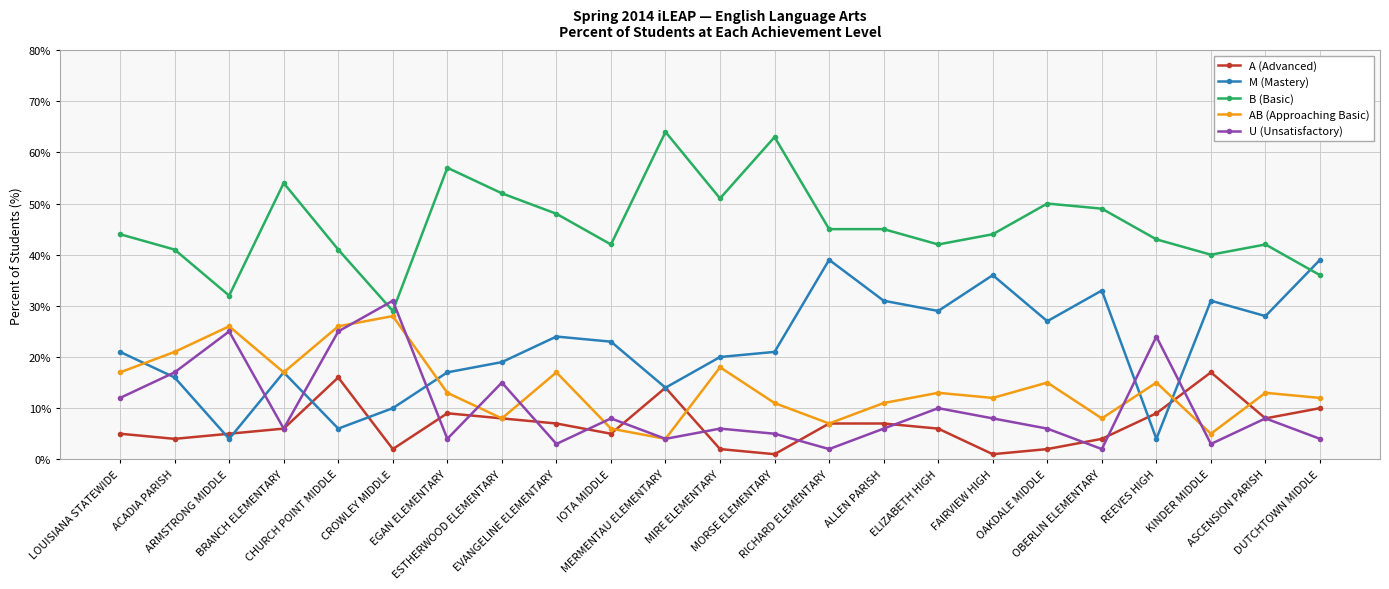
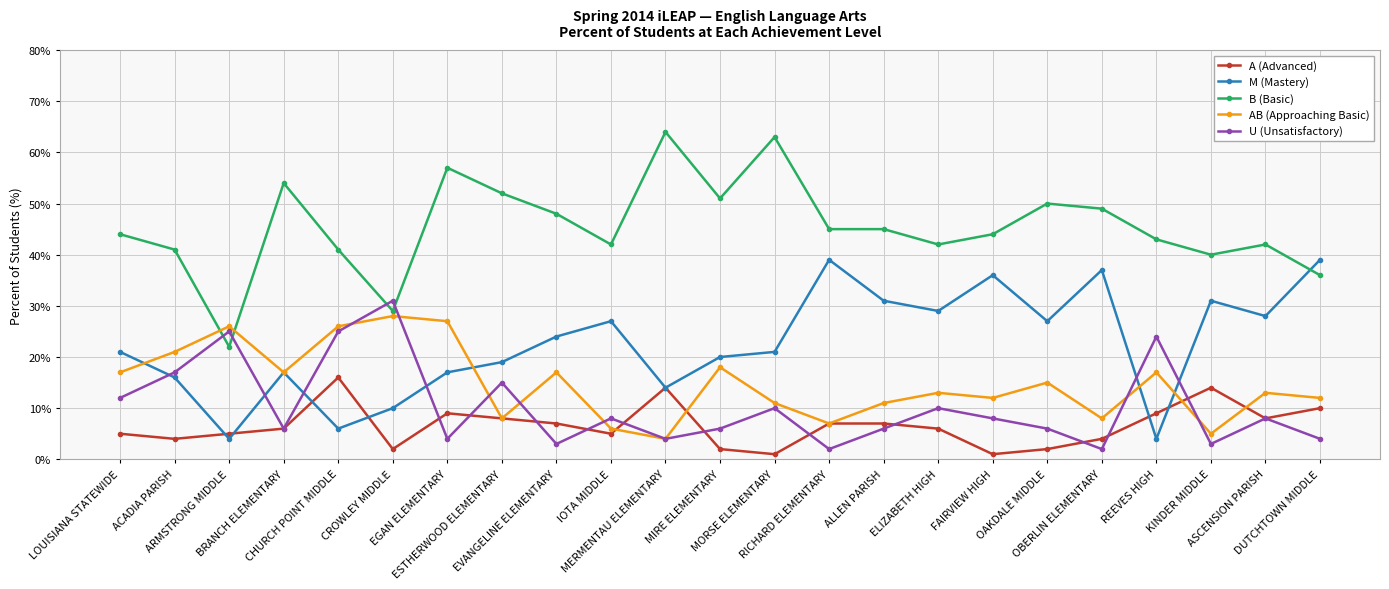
  {
    "A (Advanced)": {
      "LOUISIANA STATEWIDE": "5%",
      "ACADIA PARISH": "4%",
      "ARMSTRONG MIDDLE": "5%",
      "CHURCH POINT MIDDLE": "16%",
      "CROWLEY MIDDLE": "2%",
      "EGAN ELEMENTARY": "9%",
      "EVANGELINE ELEMENTARY": "7%",
      "IOTA MIDDLE": "5%",
      "MIRE ELEMENTARY": "2%",
      "MORSE ELEMENTARY": "1%",
      "ALLEN PARISH": "7%",
      "ELIZABETH HIGH": "6%",
      "FAIRVIEW HIGH": "1%",
      "OAKDALE MIDDLE": "2%",
      "OBERLIN ELEMENTARY": "4%",
      "REEVES HIGH": "9%",
-     "KINDER MIDDLE": "17%",
+     "KINDER MIDDLE": "14%",
      "DUTCHTOWN MIDDLE": "10%"
    },
    "M (Mastery)": {
      "LOUISIANA STATEWIDE": "21%",
      "ACADIA PARISH": "16%",
      "ARMSTRONG MIDDLE": "4%",
      "CHURCH POINT MIDDLE": "6%",
      "CROWLEY MIDDLE": "10%",
      "EGAN ELEMENTARY": "17%",
      "ESTHERWOOD ELEMENTARY": "19%",
      "EVANGELINE ELEMENTARY": "24%",
-     "IOTA MIDDLE": "23%",
+     "IOTA MIDDLE": "27%",
      "MIRE ELEMENTARY": "20%",
      "MORSE ELEMENTARY": "21%",
      "RICHARD ELEMENTARY": "39%",
      "ALLEN PARISH": "31%",
      "ELIZABETH HIGH": "29%",
      "FAIRVIEW HIGH": "36%",
      "OAKDALE MIDDLE": "27%",
-     "OBERLIN ELEMENTARY": "33%",
+     "OBERLIN ELEMENTARY": "37%",
      "REEVES HIGH": "4%",
      "KINDER MIDDLE": "31%",
      "ASCENSION PARISH": "28%",
      "DUTCHTOWN MIDDLE": "39%"
    },
    "B (Basic)": {
      "LOUISIANA STATEWIDE": "44%",
      "ACADIA PARISH": "41%",
-     "ARMSTRONG MIDDLE": "32%",
+     "ARMSTRONG MIDDLE": "22%",
      "BRANCH ELEMENTARY": "54%",
      "CHURCH POINT MIDDLE": "41%",
      "CROWLEY MIDDLE": "29%",
      "EGAN ELEMENTARY": "57%",
      "ESTHERWOOD ELEMENTARY": "52%",
      "EVANGELINE ELEMENTARY": "48%",
      "IOTA MIDDLE": "42%",
      "MERMENTAU ELEMENTARY": "64%",
      "MIRE ELEMENTARY": "51%",
      "MORSE ELEMENTARY": "63%",
      "RICHARD ELEMENTARY": "45%",
      "ALLEN PARISH": "45%",
      "ELIZABETH HIGH": "42%",
      "FAIRVIEW HIGH": "44%",
      "OAKDALE MIDDLE": "50%",
      "OBERLIN ELEMENTARY": "49%",
      "REEVES HIGH": "43%",
      "KINDER MIDDLE": "40%",
      "ASCENSION PARISH": "42%",
      "DUTCHTOWN MIDDLE": "36%"
    },
    "AB (Approaching Basic)": {
      "LOUISIANA STATEWIDE": "17%",
      "ACADIA PARISH": "21%",
      "ARMSTRONG MIDDLE": "26%",
      "CHURCH POINT MIDDLE": "26%",
      "CROWLEY MIDDLE": "28%",
-     "EGAN ELEMENTARY": "13%",
+     "EGAN ELEMENTARY": "27%",
      "EVANGELINE ELEMENTARY": "17%",
      "IOTA MIDDLE": "6%",
      "MIRE ELEMENTARY": "18%",
      "MORSE ELEMENTARY": "11%",
      "ALLEN PARISH": "11%",
      "ELIZABETH HIGH": "13%",
      "FAIRVIEW HIGH": "12%",
      "OAKDALE MIDDLE": "15%",
      "OBERLIN ELEMENTARY": "8%",
-     "REEVES HIGH": "15%",
+     "REEVES HIGH": "17%",
      "KINDER MIDDLE": "5%",
      "ASCENSION PARISH": "13%",
      "DUTCHTOWN MIDDLE": "12%"
    },
    "U (Unsatisfactory)": {
      "LOUISIANA STATEWIDE": "12%",
      "ACADIA PARISH": "17%",
      "ARMSTRONG MIDDLE": "25%",
      "CHURCH POINT MIDDLE": "25%",
      "CROWLEY MIDDLE": "31%",
      "EGAN ELEMENTARY": "4%",
      "ESTHERWOOD ELEMENTARY": "15%",
      "EVANGELINE ELEMENTARY": "3%",
      "IOTA MIDDLE": "8%",
      "MIRE ELEMENTARY": "6%",
-     "MORSE ELEMENTARY": "5%",
+     "MORSE ELEMENTARY": "10%",
      "RICHARD ELEMENTARY": "2%",
      "ALLEN PARISH": "6%",
      "ELIZABETH HIGH": "10%",
      "FAIRVIEW HIGH": "8%",
      "OAKDALE MIDDLE": "6%",
      "OBERLIN ELEMENTARY": "2%",
      "REEVES HIGH": "24%",
      "KINDER MIDDLE": "3%",
      "DUTCHTOWN MIDDLE": "4%"
    }
  }
